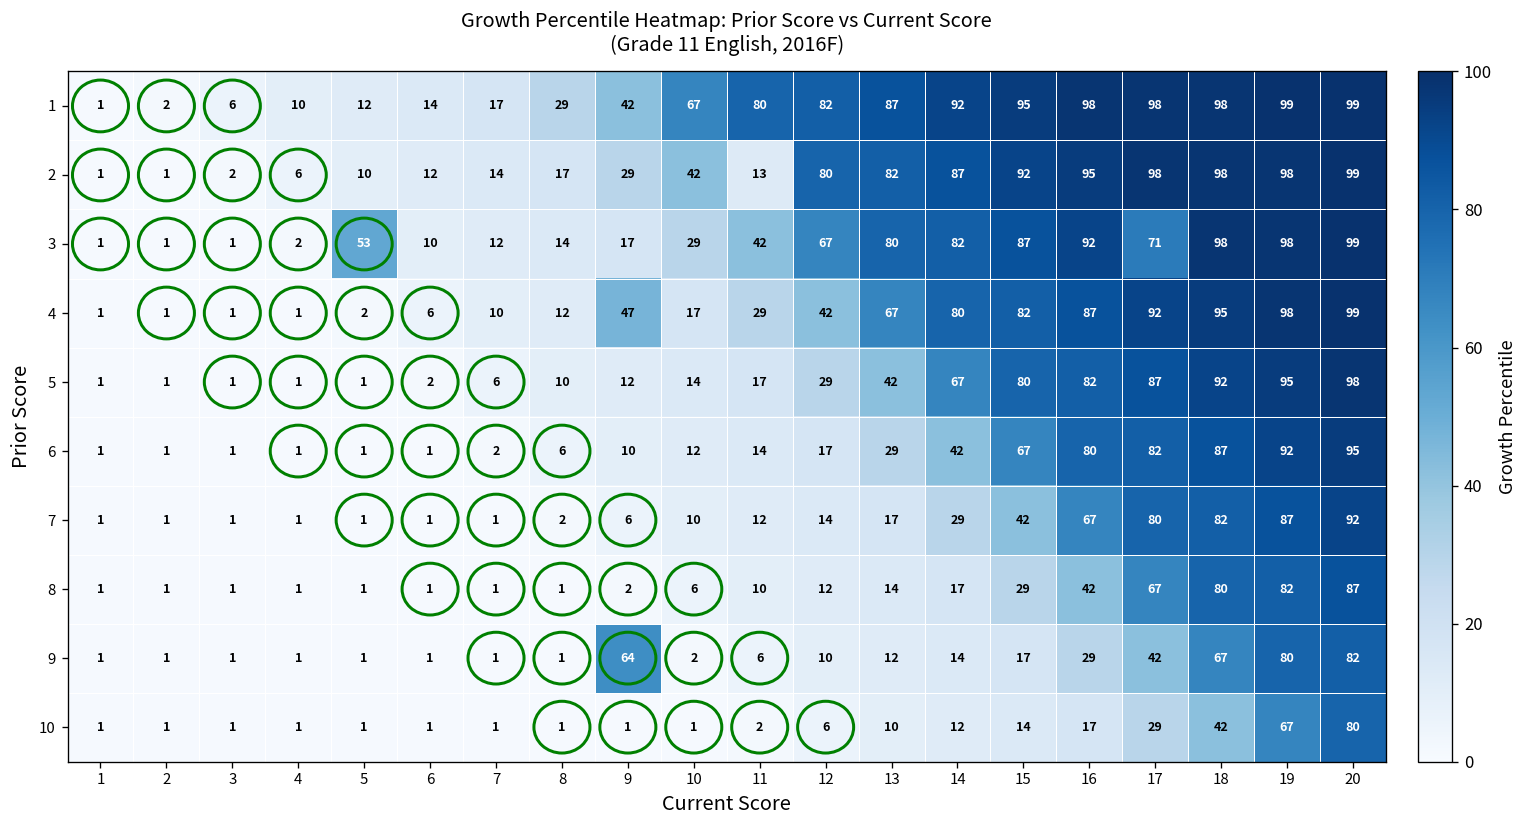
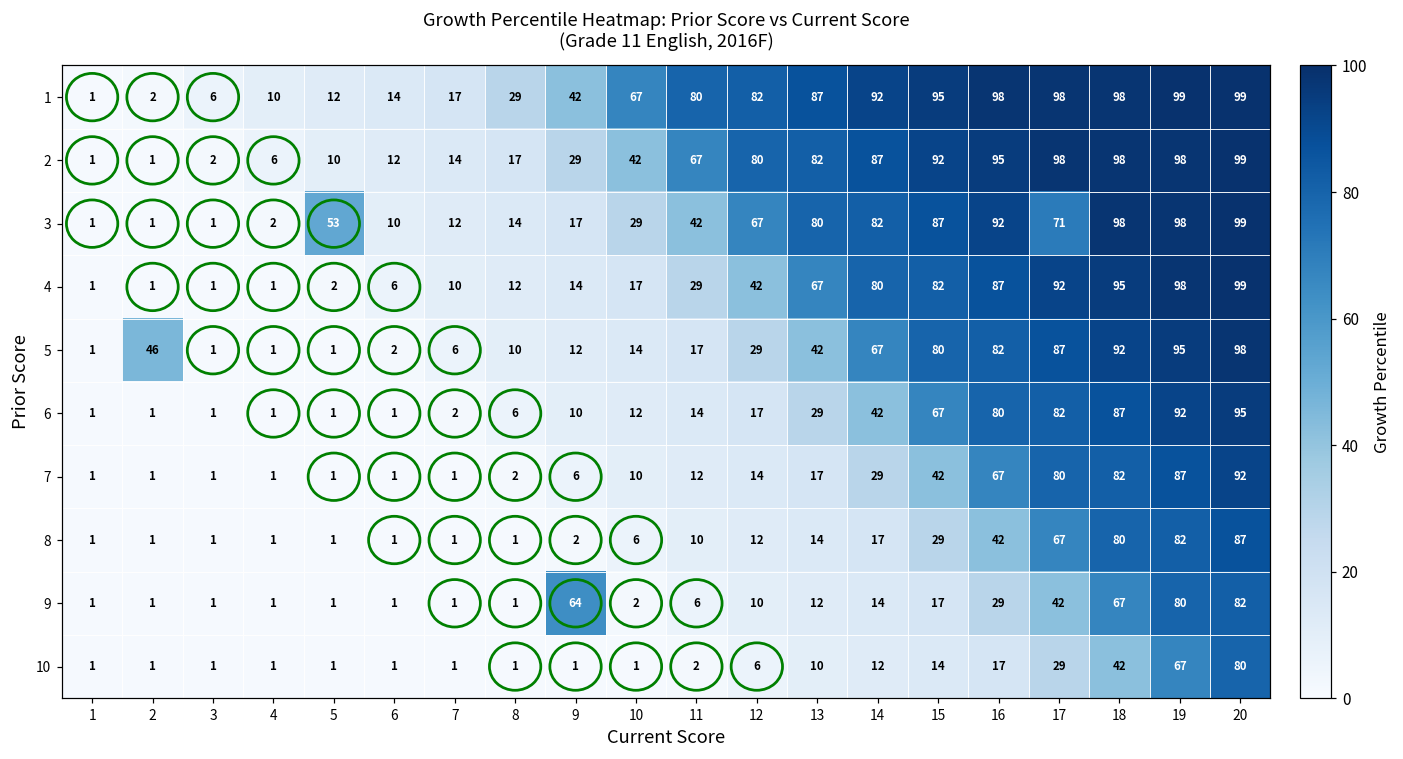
  {
    "1": {
      "1": 1,
      "2": 2,
      "3": 6,
      "4": 10,
      "5": 12,
      "6": 14,
      "7": 17,
      "8": 29,
      "9": 42,
      "10": 67,
      "11": 80,
      "12": 82,
      "13": 87,
      "14": 92,
      "15": 95,
      "16": 98,
      "17": 98,
      "18": 98,
      "19": 99,
      "20": 99
    },
    "2": {
      "1": 1,
      "2": 1,
      "3": 2,
      "4": 6,
      "5": 10,
      "6": 12,
      "7": 14,
      "8": 17,
      "9": 29,
      "10": 42,
-     "11": 13,
+     "11": 67,
      "12": 80,
      "13": 82,
      "14": 87,
      "15": 92,
      "16": 95,
      "17": 98,
      "18": 98,
      "19": 98,
      "20": 99
    },
    "3": {
      "1": 1,
      "2": 1,
      "3": 1,
      "4": 2,
      "5": 53,
      "6": 10,
      "7": 12,
      "8": 14,
      "9": 17,
      "10": 29,
      "11": 42,
      "12": 67,
      "13": 80,
      "14": 82,
      "15": 87,
      "16": 92,
      "17": 71,
      "18": 98,
      "19": 98,
      "20": 99
    },
    "4": {
      "1": 1,
      "2": 1,
      "3": 1,
      "4": 1,
      "5": 2,
      "6": 6,
      "7": 10,
      "8": 12,
-     "9": 47,
+     "9": 14,
      "10": 17,
      "11": 29,
      "12": 42,
      "13": 67,
      "14": 80,
      "15": 82,
      "16": 87,
      "17": 92,
      "18": 95,
      "19": 98,
      "20": 99
    },
    "5": {
      "1": 1,
-     "2": 1,
+     "2": 46,
      "3": 1,
      "4": 1,
      "5": 1,
      "6": 2,
      "7": 6,
      "8": 10,
      "9": 12,
      "10": 14,
      "11": 17,
      "12": 29,
      "13": 42,
      "14": 67,
      "15": 80,
      "16": 82,
      "17": 87,
      "18": 92,
      "19": 95,
      "20": 98
    },
    "6": {
      "1": 1,
      "2": 1,
      "3": 1,
      "4": 1,
      "5": 1,
      "6": 1,
      "7": 2,
      "8": 6,
      "9": 10,
      "10": 12,
      "11": 14,
      "12": 17,
      "13": 29,
      "14": 42,
      "15": 67,
      "16": 80,
      "17": 82,
      "18": 87,
      "19": 92,
      "20": 95
    },
    "7": {
      "1": 1,
      "2": 1,
      "3": 1,
      "4": 1,
      "5": 1,
      "6": 1,
      "7": 1,
      "8": 2,
      "9": 6,
      "10": 10,
      "11": 12,
      "12": 14,
      "13": 17,
      "14": 29,
      "15": 42,
      "16": 67,
      "17": 80,
      "18": 82,
      "19": 87,
      "20": 92
    },
    "8": {
      "1": 1,
      "2": 1,
      "3": 1,
      "4": 1,
      "5": 1,
      "6": 1,
      "7": 1,
      "8": 1,
      "9": 2,
      "10": 6,
      "11": 10,
      "12": 12,
      "13": 14,
      "14": 17,
      "15": 29,
      "16": 42,
      "17": 67,
      "18": 80,
      "19": 82,
      "20": 87
    },
    "9": {
      "1": 1,
      "2": 1,
      "3": 1,
      "4": 1,
      "5": 1,
      "6": 1,
      "7": 1,
      "8": 1,
      "9": 64,
      "10": 2,
      "11": 6,
      "12": 10,
      "13": 12,
      "14": 14,
      "15": 17,
      "16": 29,
      "17": 42,
      "18": 67,
      "19": 80,
      "20": 82
    },
    "10": {
      "1": 1,
      "2": 1,
      "3": 1,
      "4": 1,
      "5": 1,
      "6": 1,
      "7": 1,
      "8": 1,
      "9": 1,
      "10": 1,
      "11": 2,
      "12": 6,
      "13": 10,
      "14": 12,
      "15": 14,
      "16": 17,
      "17": 29,
      "18": 42,
      "19": 67,
      "20": 80
    }
  }
